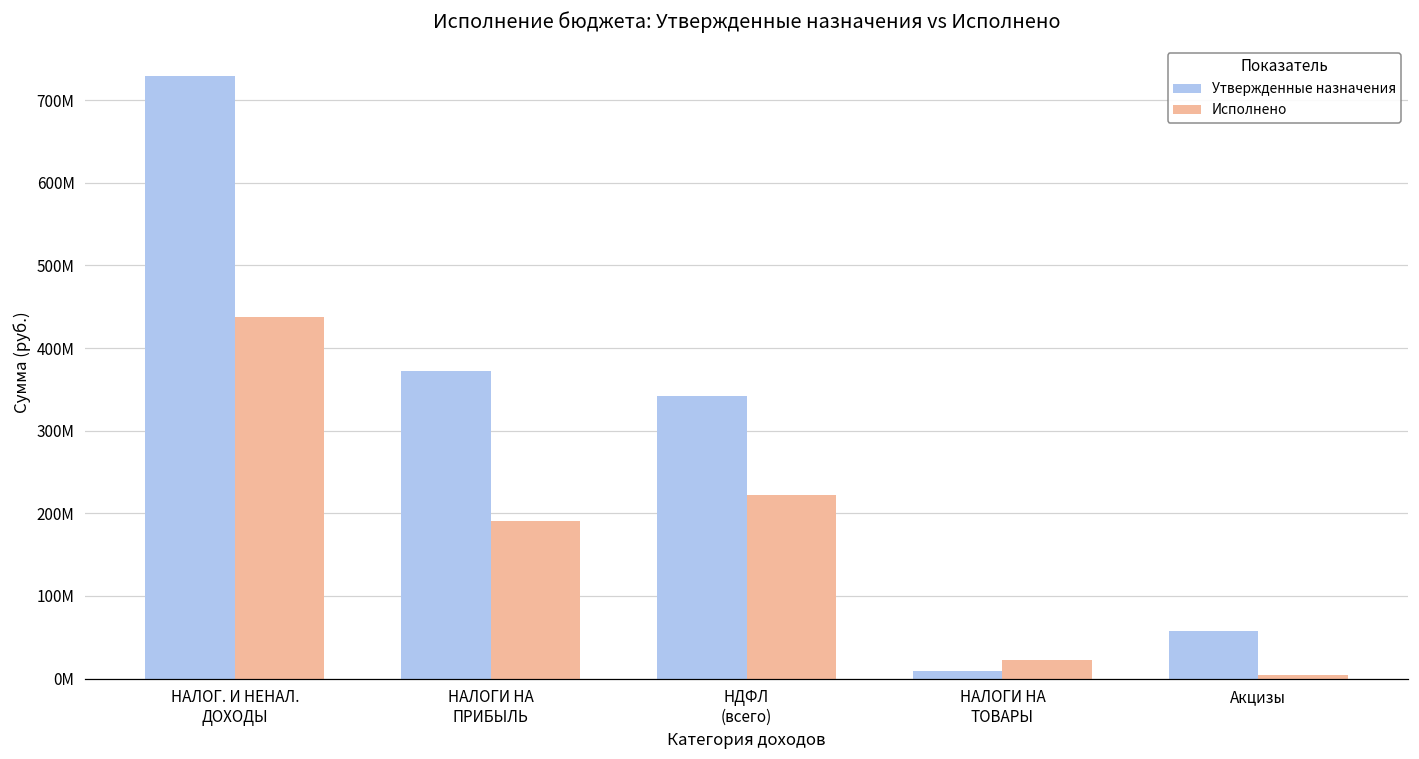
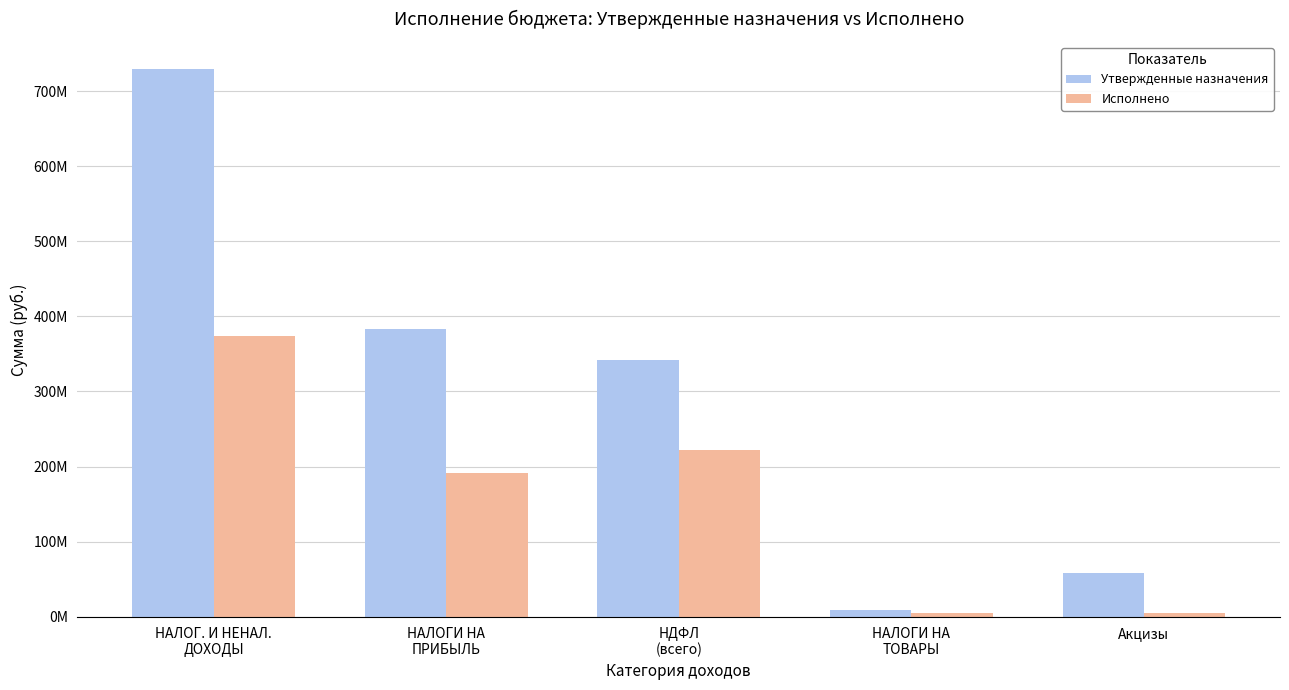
  {
    "Утвержденные назначения": {
      "НАЛОГ. И НЕНАЛ. ДОХОДЫ": 730000000,
-     "НАЛОГИ НА ПРИБЫЛЬ": 370000000,
+     "НАЛОГИ НА ПРИБЫЛЬ": 380000000,
      "НДФЛ (всего)": 340000000,
      "НАЛОГИ НА ТОВАРЫ": 10000000,
      "Акцизы": 60000000
    },
    "Исполнено": {
-     "НАЛОГ. И НЕНАЛ. ДОХОДЫ": 440000000,
+     "НАЛОГ. И НЕНАЛ. ДОХОДЫ": 370000000,
      "НАЛОГИ НА ПРИБЫЛЬ": 190000000,
      "НДФЛ (всего)": 220000000,
-     "НАЛОГИ НА ТОВАРЫ": 20000000,
+     "НАЛОГИ НА ТОВАРЫ": 0,
      "Акцизы": 0
    }
  }
